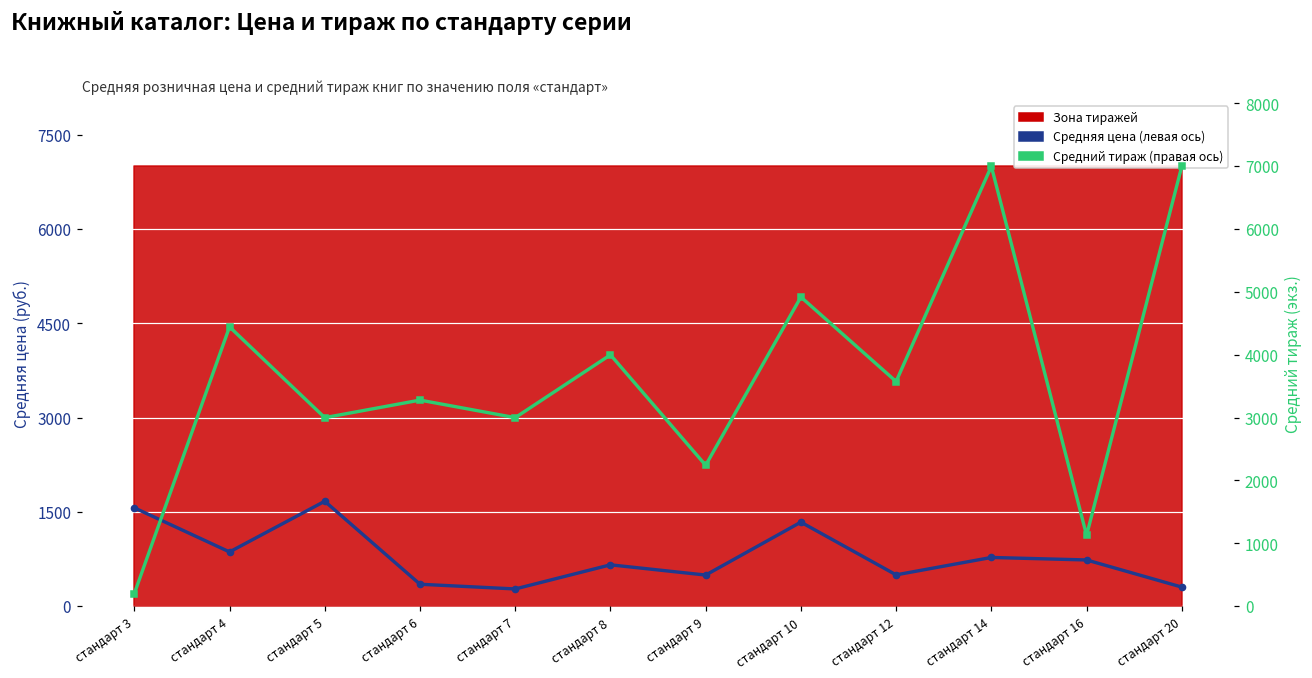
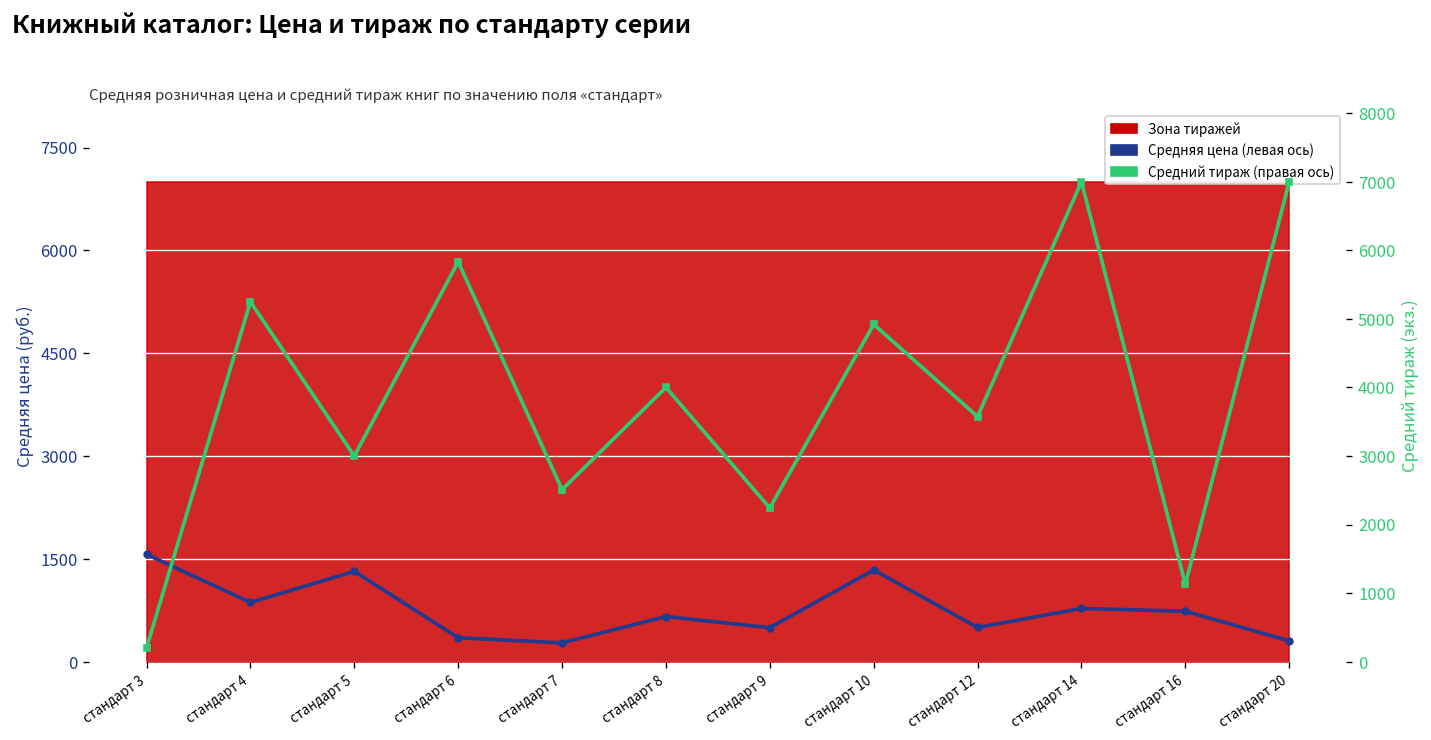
  {
    "Средняя цена (левая ось)": {
      "стандарт 3": 1600,
      "стандарт 4": 900,
-     "стандарт 5": 1700,
+     "стандарт 5": 1300,
      "стандарт 6": 300,
      "стандарт 7": 300,
      "стандарт 8": 700,
      "стандарт 9": 500,
      "стандарт 10": 1300,
      "стандарт 12": 500,
      "стандарт 14": 800,
      "стандарт 16": 700,
      "стандарт 20": 300
    },
    "Зона тиражей": {
      "стандарт 3": 7000,
      "стандарт 4": 7000,
      "стандарт 5": 7000,
      "стандарт 6": 7000,
      "стандарт 7": 7000,
      "стандарт 8": 7000,
      "стандарт 9": 7000,
      "стандарт 10": 7000,
      "стандарт 12": 7000,
      "стандарт 14": 7000,
      "стандарт 16": 7000,
      "стандарт 20": 7000
    },
    "Средний тираж (правая ось)": {
      "стандарт 3": 200,
-     "стандарт 4": 4400,
+     "стандарт 4": 5300,
      "стандарт 5": 3000,
-     "стандарт 6": 3300,
-     "стандарт 7": 3000,
+     "стандарт 6": 5800,
+     "стандарт 7": 2500,
      "стандарт 8": 4000,
      "стандарт 9": 2200,
      "стандарт 10": 4900,
      "стандарт 12": 3600,
      "стандарт 14": 7000,
      "стандарт 16": 1100,
      "стандарт 20": 7000
    }
  }
